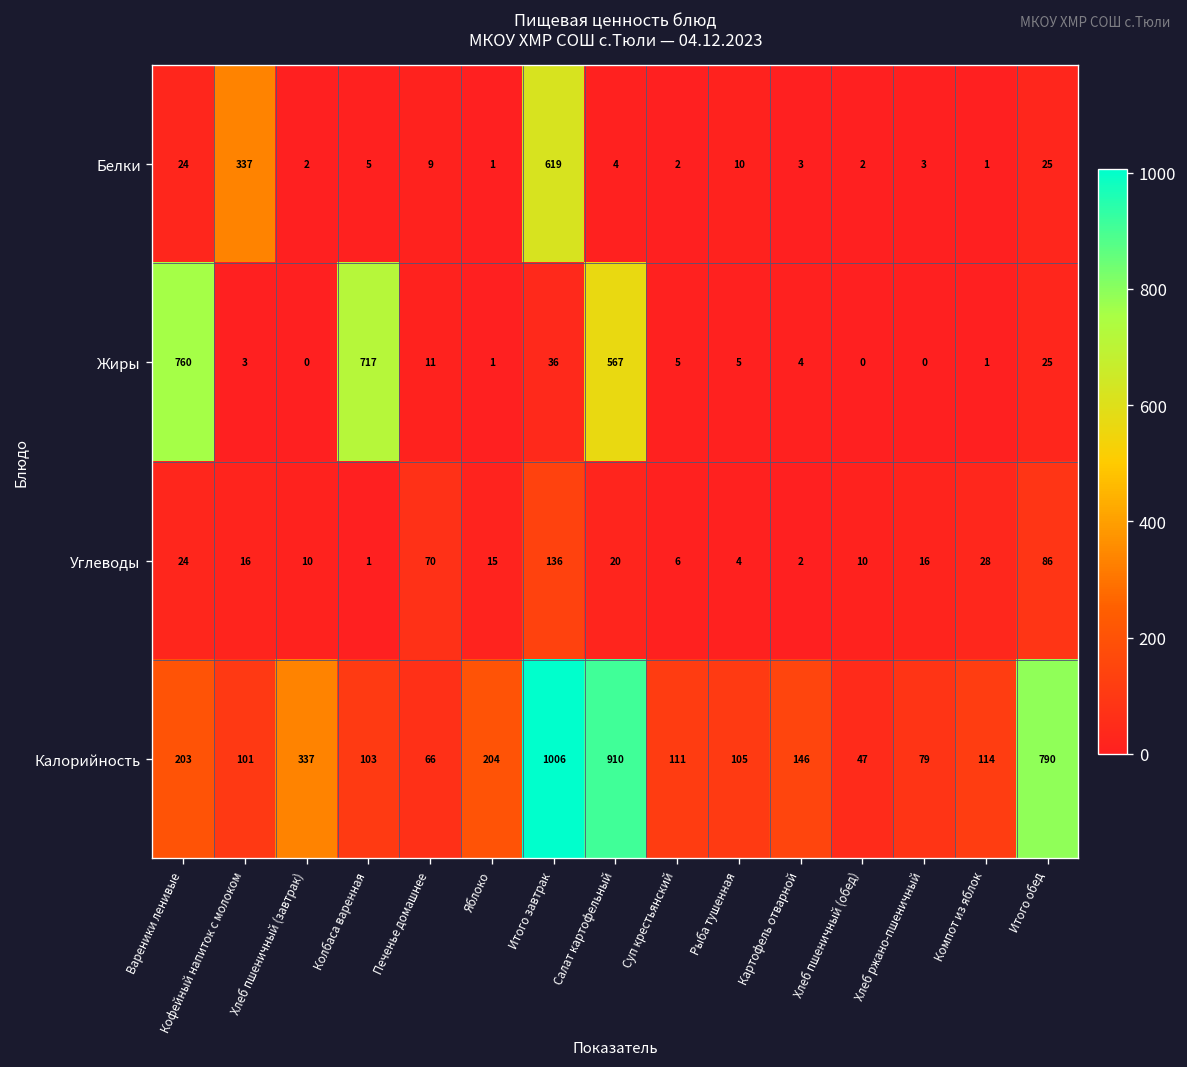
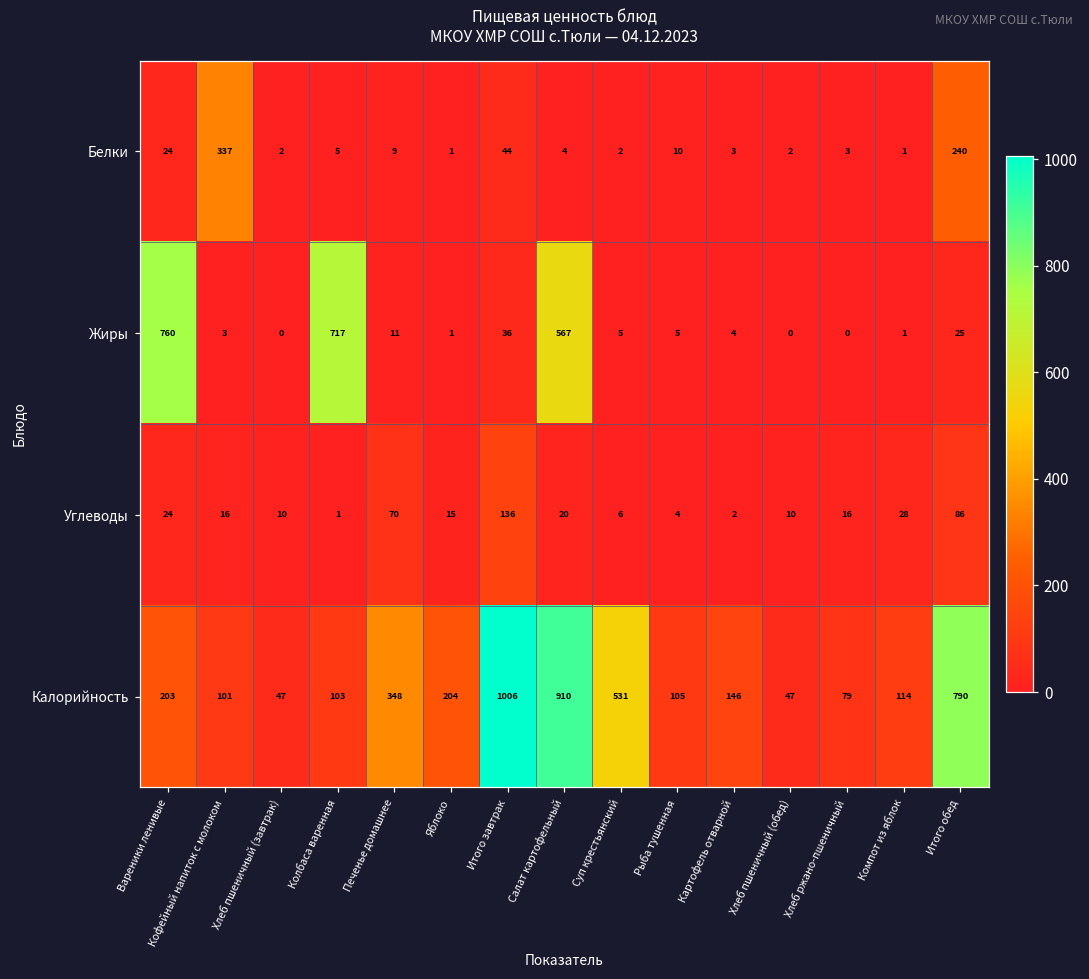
  {
    "Белки": {
      "Вареники ленивые": 24,
      "Кофейный напиток с молоком": 337,
      "Хлеб пшеничный (завтрак)": 2,
      "Колбаса варенная": 5,
      "Печенье домашнее": 9,
      "Яблоко": 1,
-     "Итого завтрак": 619,
+     "Итого завтрак": 44,
      "Салат картофельный": 4,
      "Суп крестьянский": 2,
      "Рыба тушенная": 10,
      "Картофель отварной": 3,
      "Хлеб пшеничный (обед)": 2,
      "Хлеб ржано-пшеничный": 3,
      "Компот из яблок": 1,
-     "Итого обед": 25
+     "Итого обед": 240
    },
    "Жиры": {
      "Вареники ленивые": 760,
      "Кофейный напиток с молоком": 3,
      "Хлеб пшеничный (завтрак)": 0,
      "Колбаса варенная": 717,
      "Печенье домашнее": 11,
      "Яблоко": 1,
      "Итого завтрак": 36,
      "Салат картофельный": 567,
      "Суп крестьянский": 5,
      "Рыба тушенная": 5,
      "Картофель отварной": 4,
      "Хлеб пшеничный (обед)": 0,
      "Хлеб ржано-пшеничный": 0,
      "Компот из яблок": 1,
      "Итого обед": 25
    },
    "Углеводы": {
      "Вареники ленивые": 24,
      "Кофейный напиток с молоком": 16,
      "Хлеб пшеничный (завтрак)": 10,
      "Колбаса варенная": 1,
      "Печенье домашнее": 70,
      "Яблоко": 15,
      "Итого завтрак": 136,
      "Салат картофельный": 20,
      "Суп крестьянский": 6,
      "Рыба тушенная": 4,
      "Картофель отварной": 2,
      "Хлеб пшеничный (обед)": 10,
      "Хлеб ржано-пшеничный": 16,
      "Компот из яблок": 28,
      "Итого обед": 86
    },
    "Калорийность": {
      "Вареники ленивые": 203,
      "Кофейный напиток с молоком": 101,
-     "Хлеб пшеничный (завтрак)": 337,
+     "Хлеб пшеничный (завтрак)": 47,
      "Колбаса варенная": 103,
-     "Печенье домашнее": 66,
+     "Печенье домашнее": 348,
      "Яблоко": 204,
      "Итого завтрак": 1006,
      "Салат картофельный": 910,
-     "Суп крестьянский": 111,
+     "Суп крестьянский": 531,
      "Рыба тушенная": 105,
      "Картофель отварной": 146,
      "Хлеб пшеничный (обед)": 47,
      "Хлеб ржано-пшеничный": 79,
      "Компот из яблок": 114,
      "Итого обед": 790
    }
  }
